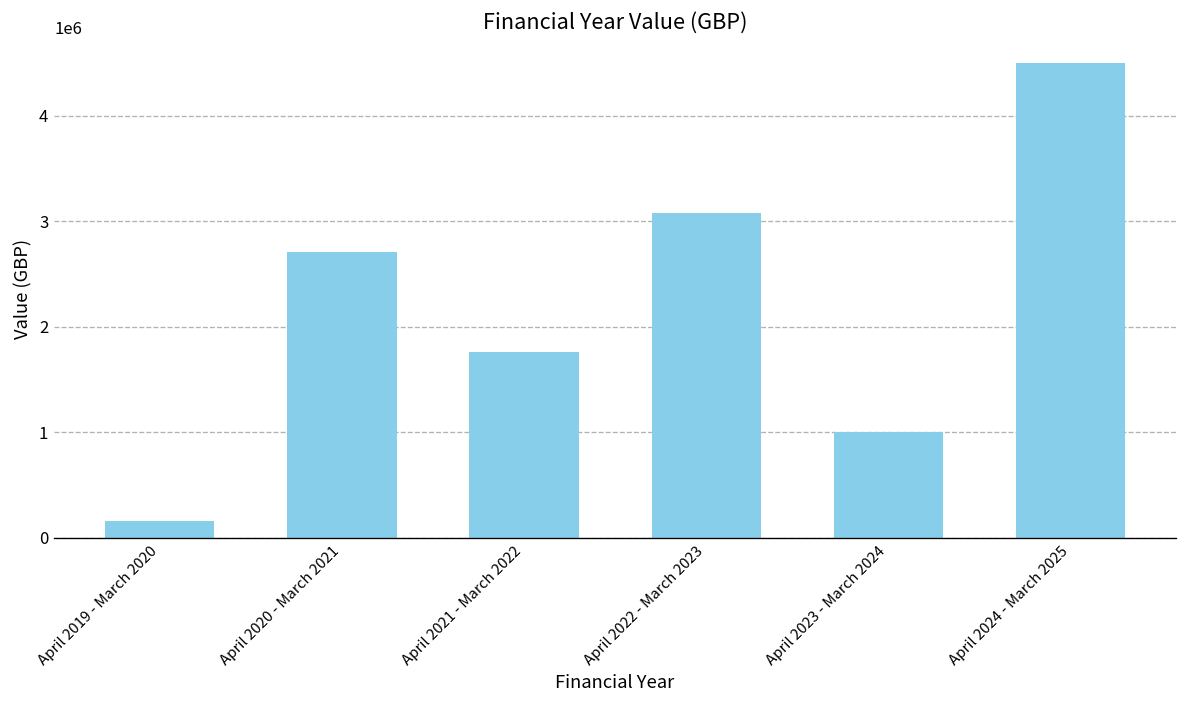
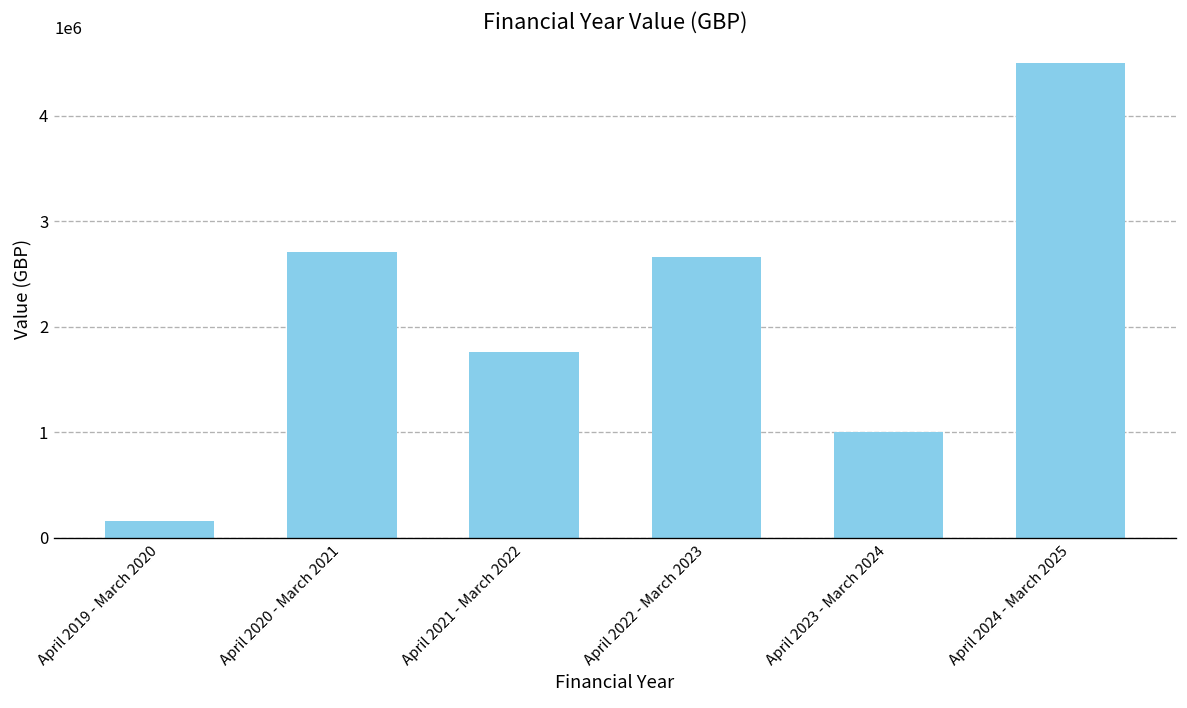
  {
    "April 2019 - March 2020": 200000,
    "April 2020 - March 2021": 2700000,
    "April 2021 - March 2022": 1800000,
-   "April 2022 - March 2023": 3100000,
+   "April 2022 - March 2023": 2700000,
    "April 2023 - March 2024": 1000000,
    "April 2024 - March 2025": 4500000
  }
